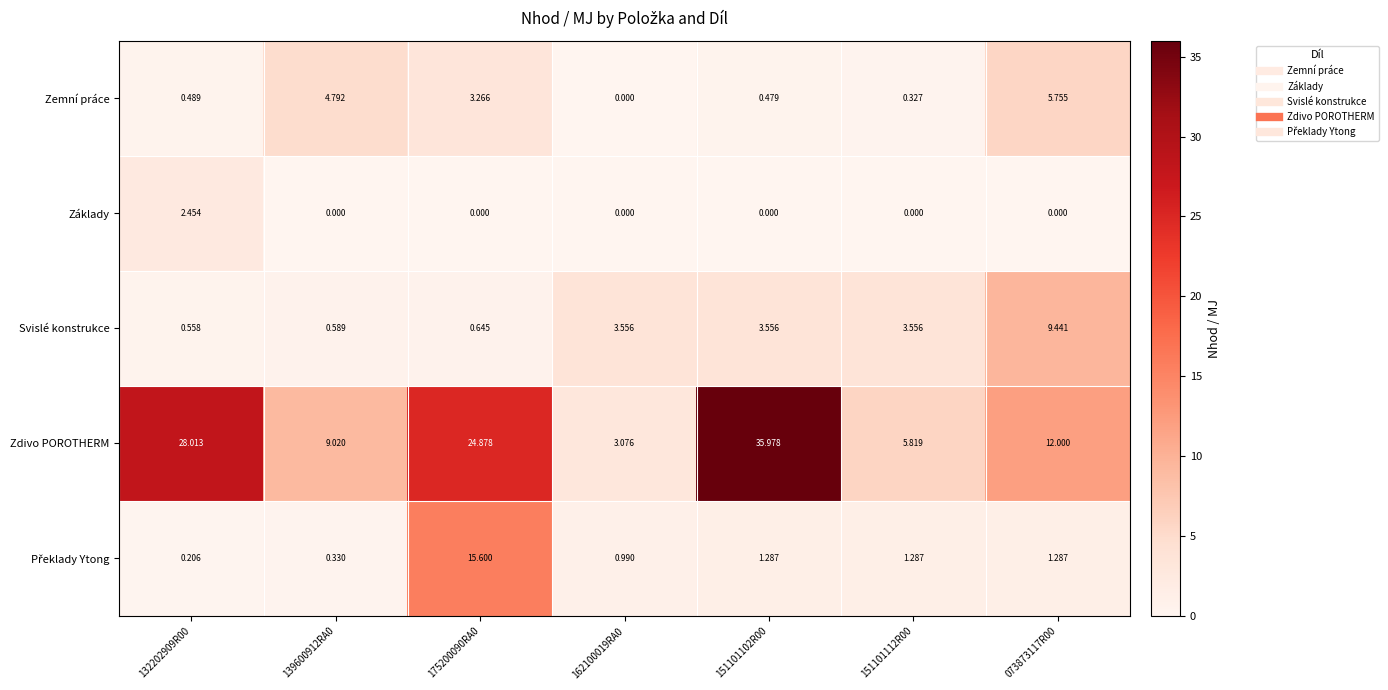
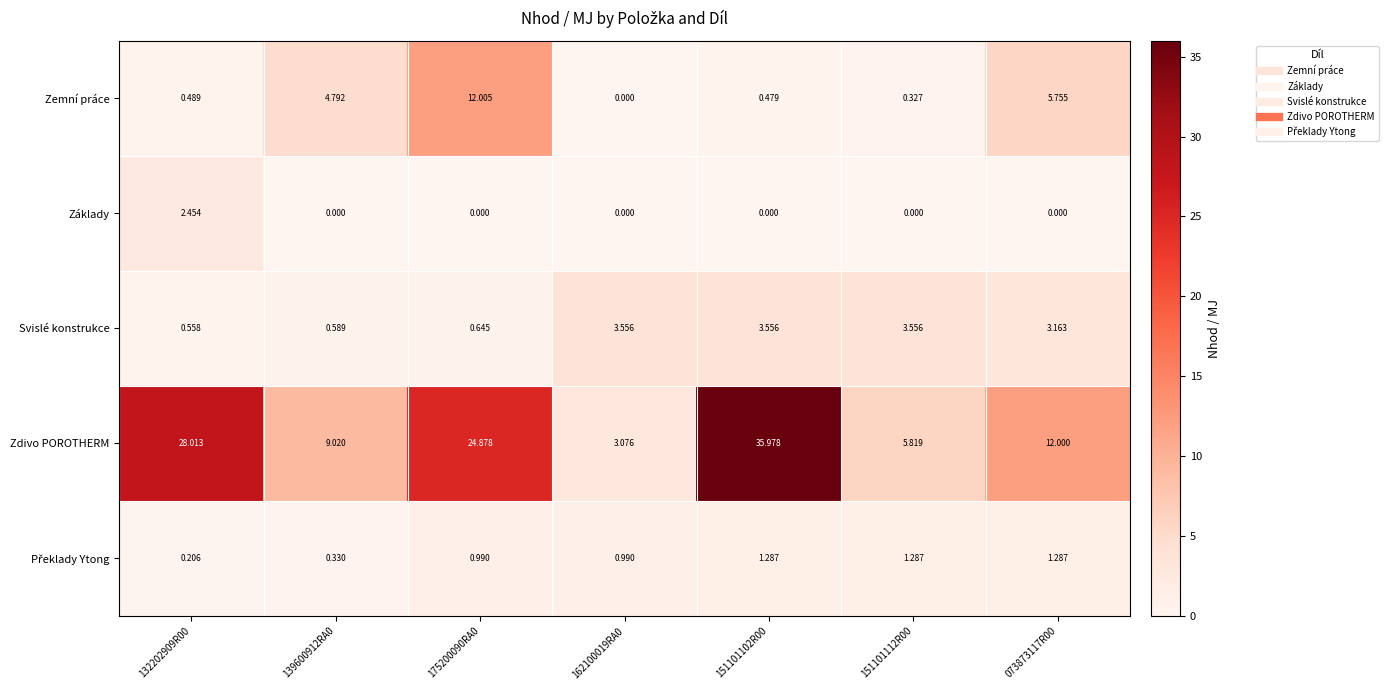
  {
    "Zemní práce": {
      "132202909R00": 0.489,
      "139600912RA0": 4.792,
-     "175200090RA0": 3.266,
+     "175200090RA0": 12.005,
      "162100019RA0": 0.000,
      "151101102R00": 0.479,
      "151101112R00": 0.327,
      "073873117R00": 5.755
    },
    "Základy": {
      "132202909R00": 2.454,
      "139600912RA0": 0.000,
      "175200090RA0": 0.000,
      "162100019RA0": 0.000,
      "151101102R00": 0.000,
      "151101112R00": 0.000,
      "073873117R00": 0.000
    },
    "Svislé konstrukce": {
      "132202909R00": 0.558,
      "139600912RA0": 0.589,
      "175200090RA0": 0.645,
      "162100019RA0": 3.556,
      "151101102R00": 3.556,
      "151101112R00": 3.556,
-     "073873117R00": 9.441
+     "073873117R00": 3.163
    },
    "Zdivo POROTHERM": {
      "132202909R00": 28.013,
      "139600912RA0": 9.020,
      "175200090RA0": 24.878,
      "162100019RA0": 3.076,
      "151101102R00": 35.978,
      "151101112R00": 5.819,
      "073873117R00": 12.000
    },
    "Překlady Ytong": {
      "132202909R00": 0.206,
      "139600912RA0": 0.330,
-     "175200090RA0": 15.600,
+     "175200090RA0": 0.990,
      "162100019RA0": 0.990,
      "151101102R00": 1.287,
      "151101112R00": 1.287,
      "073873117R00": 1.287
    }
  }
